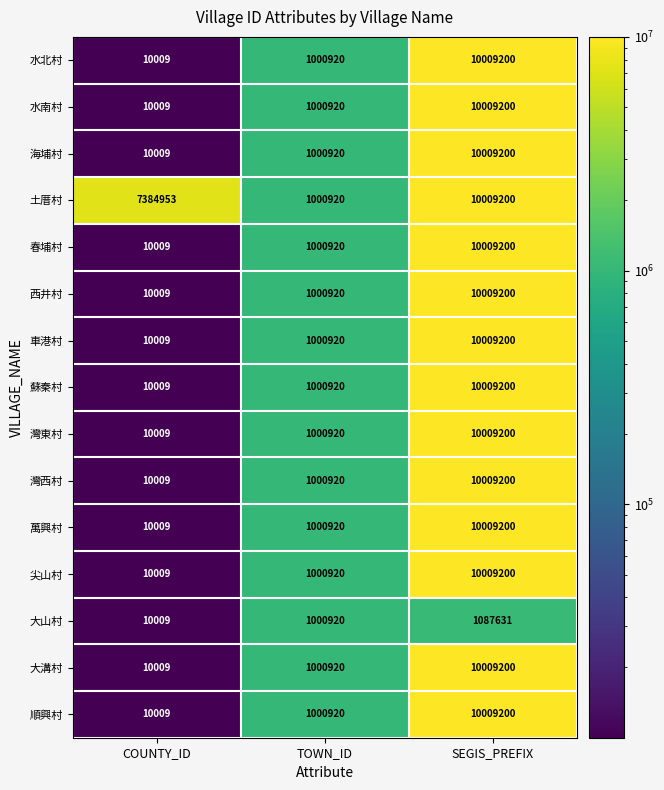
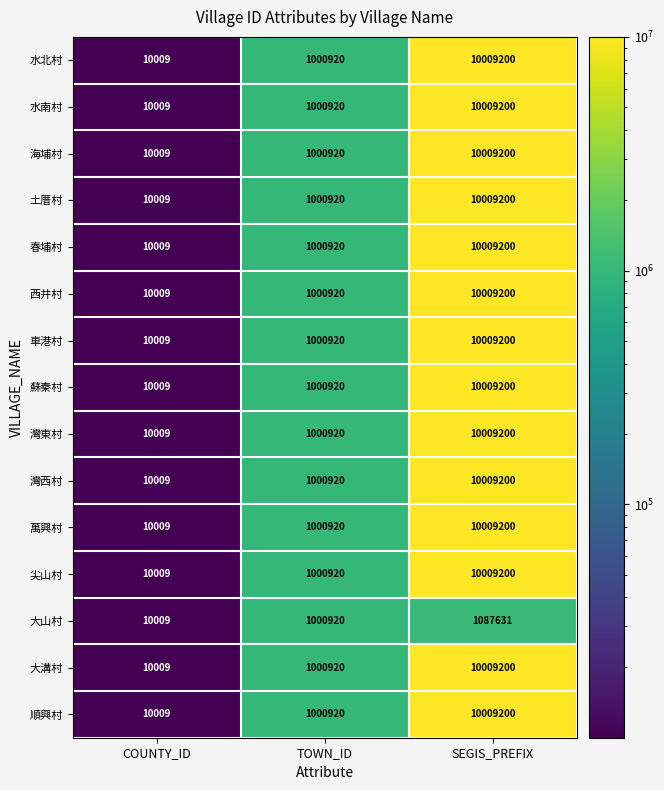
  {
    "水北村": {
      "COUNTY_ID": 10009,
      "TOWN_ID": 1000920,
      "SEGIS_PREFIX": 10009200
    },
    "水南村": {
      "COUNTY_ID": 10009,
      "TOWN_ID": 1000920,
      "SEGIS_PREFIX": 10009200
    },
    "海埔村": {
      "COUNTY_ID": 10009,
      "TOWN_ID": 1000920,
      "SEGIS_PREFIX": 10009200
    },
    "土厝村": {
-     "COUNTY_ID": 7384953,
+     "COUNTY_ID": 10009,
      "TOWN_ID": 1000920,
      "SEGIS_PREFIX": 10009200
    },
    "春埔村": {
      "COUNTY_ID": 10009,
      "TOWN_ID": 1000920,
      "SEGIS_PREFIX": 10009200
    },
    "西井村": {
      "COUNTY_ID": 10009,
      "TOWN_ID": 1000920,
      "SEGIS_PREFIX": 10009200
    },
    "車港村": {
      "COUNTY_ID": 10009,
      "TOWN_ID": 1000920,
      "SEGIS_PREFIX": 10009200
    },
    "蘇秦村": {
      "COUNTY_ID": 10009,
      "TOWN_ID": 1000920,
      "SEGIS_PREFIX": 10009200
    },
    "灣東村": {
      "COUNTY_ID": 10009,
      "TOWN_ID": 1000920,
      "SEGIS_PREFIX": 10009200
    },
    "灣西村": {
      "COUNTY_ID": 10009,
      "TOWN_ID": 1000920,
      "SEGIS_PREFIX": 10009200
    },
    "萬興村": {
      "COUNTY_ID": 10009,
      "TOWN_ID": 1000920,
      "SEGIS_PREFIX": 10009200
    },
    "尖山村": {
      "COUNTY_ID": 10009,
      "TOWN_ID": 1000920,
      "SEGIS_PREFIX": 10009200
    },
    "大山村": {
      "COUNTY_ID": 10009,
      "TOWN_ID": 1000920,
      "SEGIS_PREFIX": 1087631
    },
    "大溝村": {
      "COUNTY_ID": 10009,
      "TOWN_ID": 1000920,
      "SEGIS_PREFIX": 10009200
    },
    "順興村": {
      "COUNTY_ID": 10009,
      "TOWN_ID": 1000920,
      "SEGIS_PREFIX": 10009200
    }
  }
